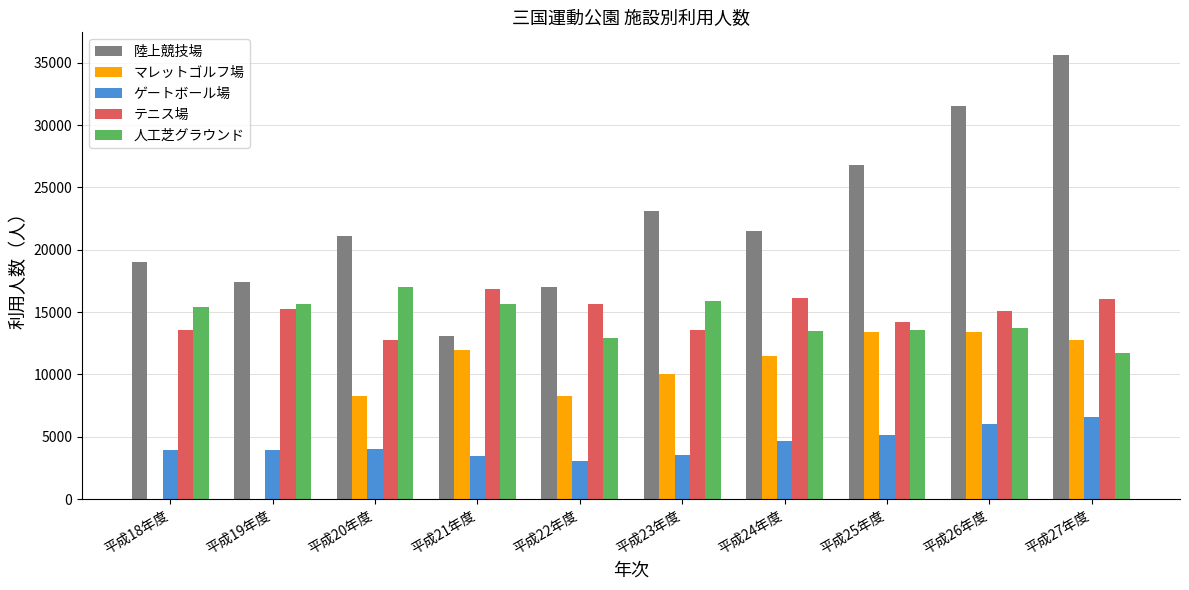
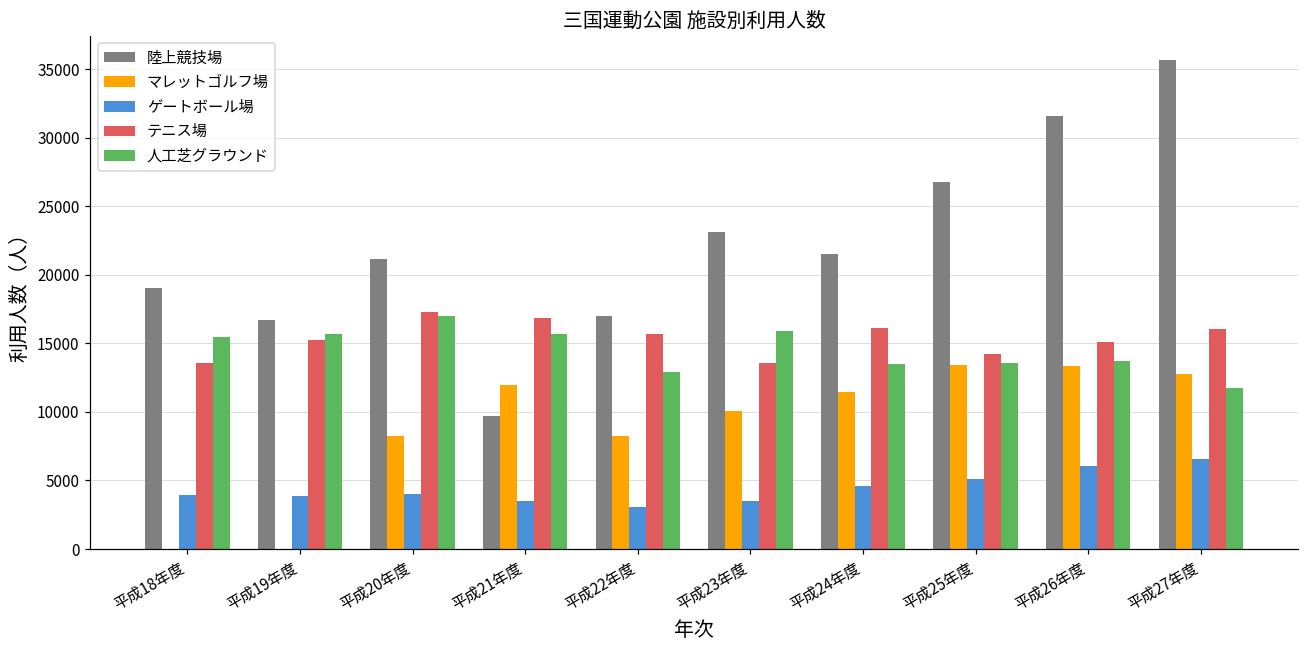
  {
    "陸上競技場": {
      "平成18年度": 19000,
-     "平成19年度": 17400,
+     "平成19年度": 16700,
      "平成20年度": 21100,
-     "平成21年度": 13100,
+     "平成21年度": 9700,
      "平成22年度": 17000,
      "平成23年度": 23100,
      "平成24年度": 21500,
      "平成25年度": 26800,
      "平成26年度": 31600,
      "平成27年度": 35700
    },
    "マレットゴルフ場": {
      "平成18年度": 0,
      "平成19年度": 0,
      "平成20年度": 8300,
      "平成21年度": 12000,
      "平成22年度": 8200,
      "平成23年度": 10100,
      "平成24年度": 11500,
      "平成25年度": 13400,
      "平成26年度": 13400,
      "平成27年度": 12800
    },
    "ゲートボール場": {
      "平成18年度": 4000,
      "平成19年度": 3900,
      "平成20年度": 4000,
      "平成21年度": 3500,
      "平成22年度": 3000,
      "平成23年度": 3500,
      "平成24年度": 4600,
      "平成25年度": 5100,
      "平成26年度": 6100,
      "平成27年度": 6600
    },
    "テニス場": {
      "平成18年度": 13500,
      "平成19年度": 15300,
-     "平成20年度": 12700,
+     "平成20年度": 17300,
      "平成21年度": 16900,
      "平成22年度": 15700,
      "平成23年度": 13600,
      "平成24年度": 16100,
      "平成25年度": 14200,
      "平成26年度": 15100,
      "平成27年度": 16100
    },
    "人工芝グラウンド": {
      "平成18年度": 15400,
      "平成19年度": 15700,
      "平成20年度": 17000,
      "平成21年度": 15700,
      "平成22年度": 12900,
      "平成23年度": 15900,
      "平成24年度": 13500,
      "平成25年度": 13600,
      "平成26年度": 13700,
      "平成27年度": 11700
    }
  }
